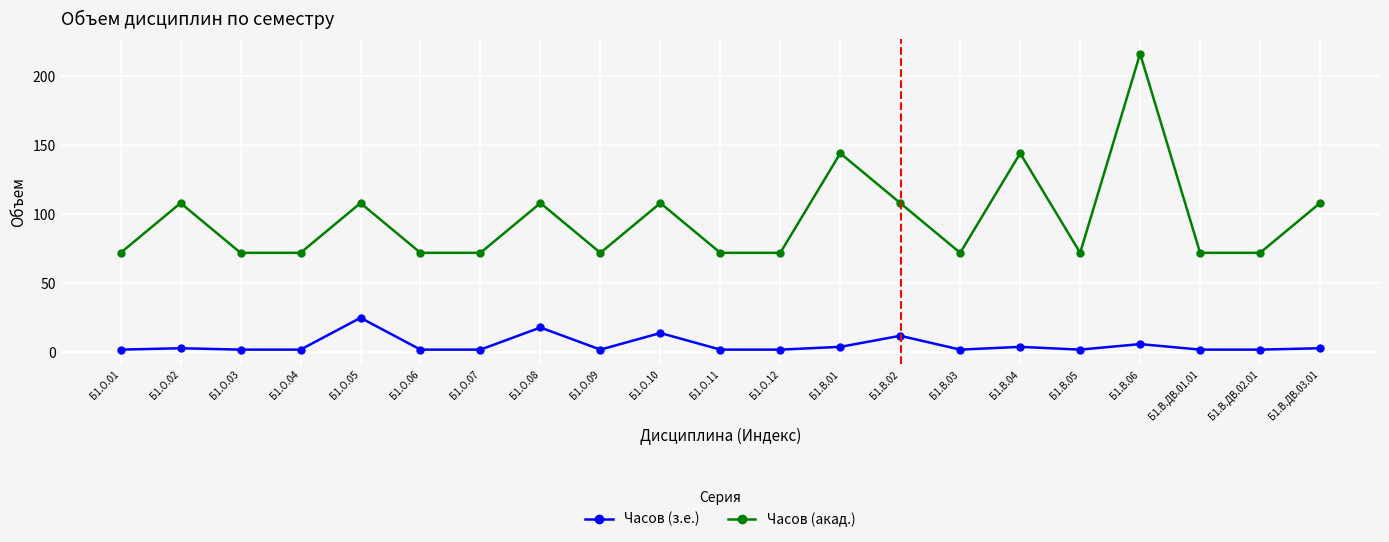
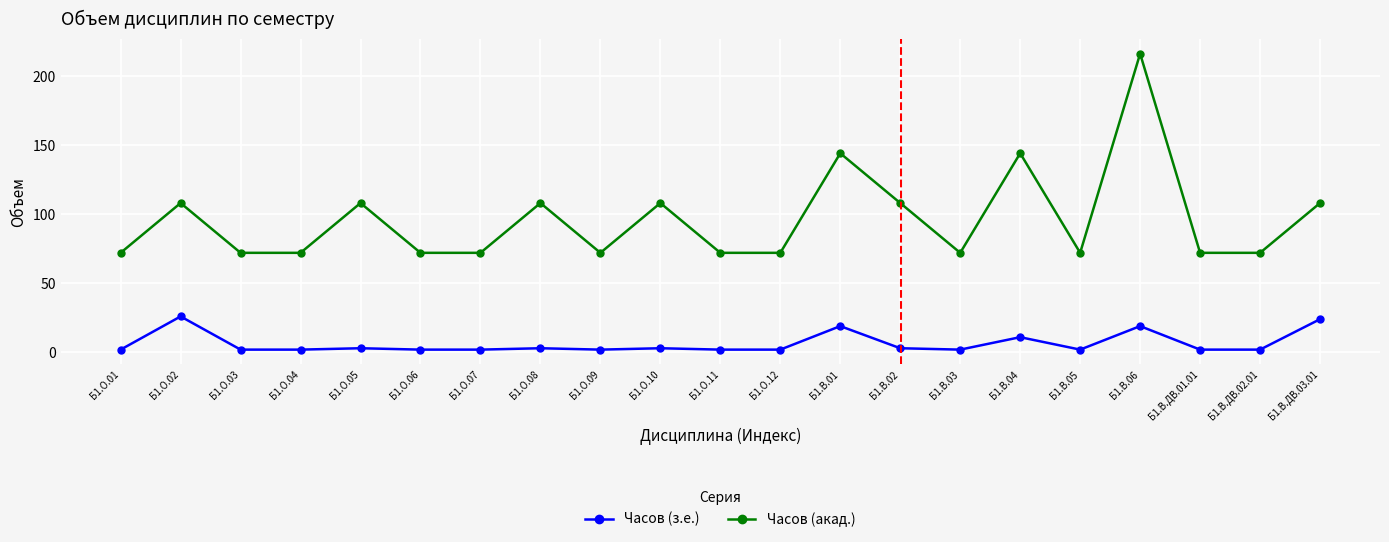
  {
    "Часов (з.е.)": {
      "Б1.О.01": 2,
-     "Б1.О.02": 3,
+     "Б1.О.02": 26,
      "Б1.О.03": 2,
      "Б1.О.04": 2,
-     "Б1.О.05": 25,
+     "Б1.О.05": 3,
      "Б1.О.06": 2,
      "Б1.О.07": 2,
-     "Б1.О.08": 18,
+     "Б1.О.08": 3,
      "Б1.О.09": 2,
-     "Б1.О.10": 14,
+     "Б1.О.10": 3,
      "Б1.О.11": 2,
      "Б1.О.12": 2,
-     "Б1.В.01": 4,
-     "Б1.В.02": 12,
+     "Б1.В.01": 19,
+     "Б1.В.02": 3,
      "Б1.В.03": 2,
-     "Б1.В.04": 4,
+     "Б1.В.04": 11,
      "Б1.В.05": 2,
-     "Б1.В.06": 6,
+     "Б1.В.06": 19,
      "Б1.В.ДВ.01.01": 2,
      "Б1.В.ДВ.02.01": 2,
-     "Б1.В.ДВ.03.01": 3
+     "Б1.В.ДВ.03.01": 24
    },
    "Часов (акад.)": {
      "Б1.О.01": 72,
      "Б1.О.02": 108,
      "Б1.О.03": 72,
      "Б1.О.04": 72,
      "Б1.О.05": 108,
      "Б1.О.06": 72,
      "Б1.О.07": 72,
      "Б1.О.08": 108,
      "Б1.О.09": 72,
      "Б1.О.10": 108,
      "Б1.О.11": 72,
      "Б1.О.12": 72,
      "Б1.В.01": 144,
      "Б1.В.02": 108,
      "Б1.В.03": 72,
      "Б1.В.04": 144,
      "Б1.В.05": 72,
      "Б1.В.06": 216,
      "Б1.В.ДВ.01.01": 72,
      "Б1.В.ДВ.02.01": 72,
      "Б1.В.ДВ.03.01": 108
    }
  }
